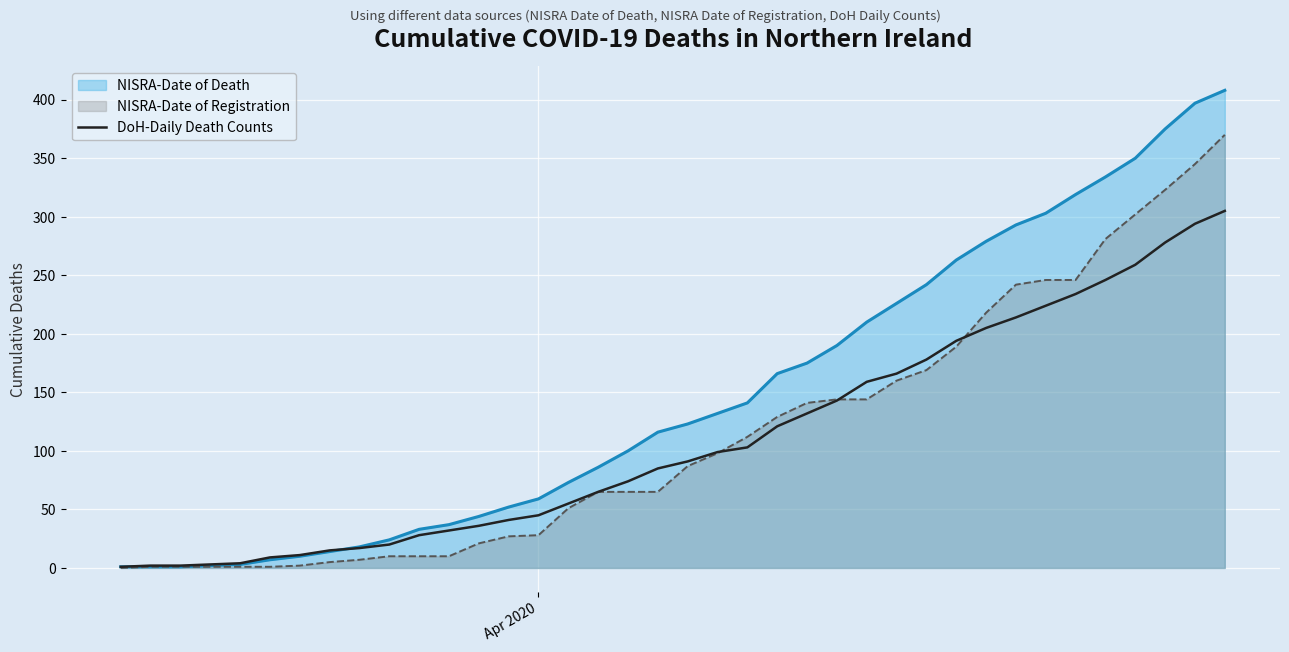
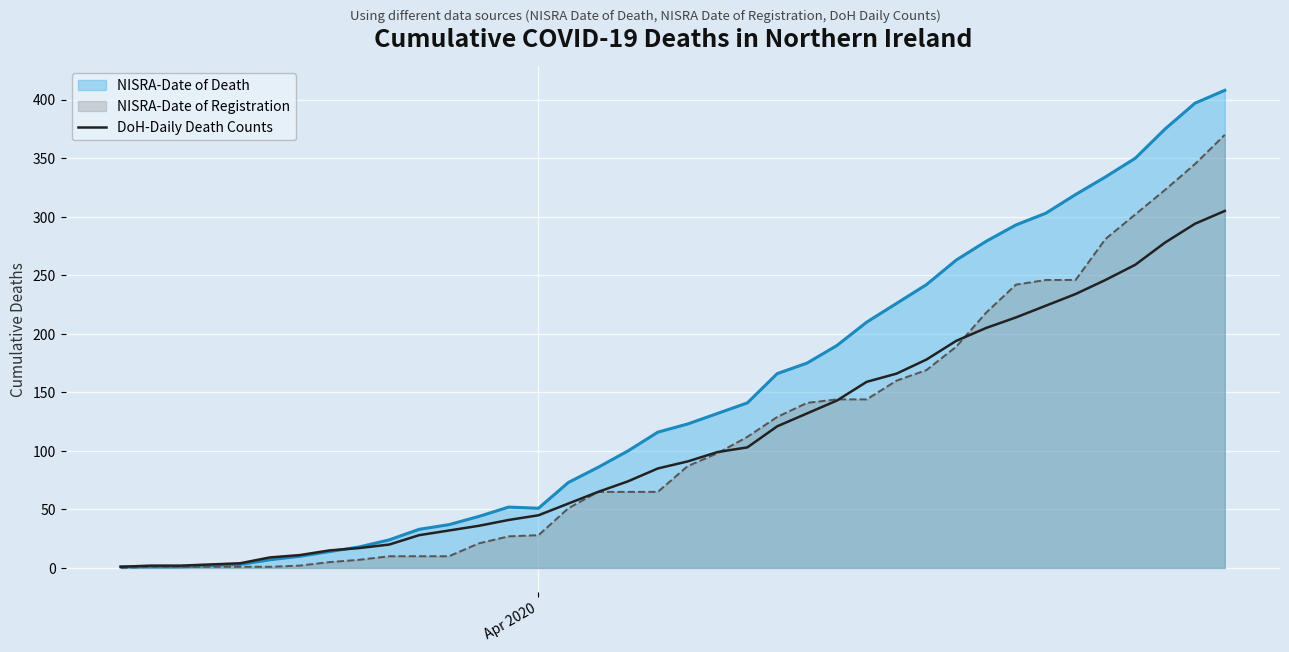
  {
    "NISRA-Date of Death": {
-     "Apr 2020": 59
+     "Apr 2020": 51
    },
    "NISRA-Date of Registration": {
      "Apr 2020": 28
    },
    "DoH-Daily Death Counts": {
      "Apr 2020": 45
    }
  }
